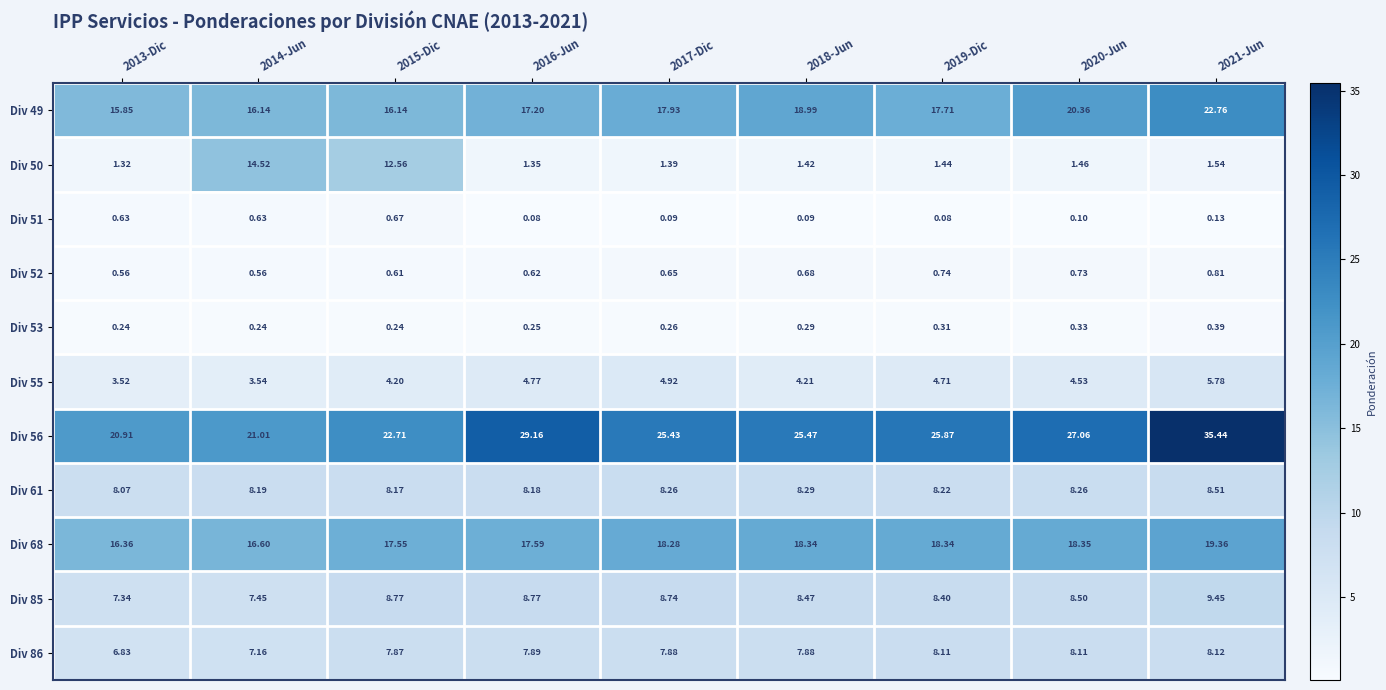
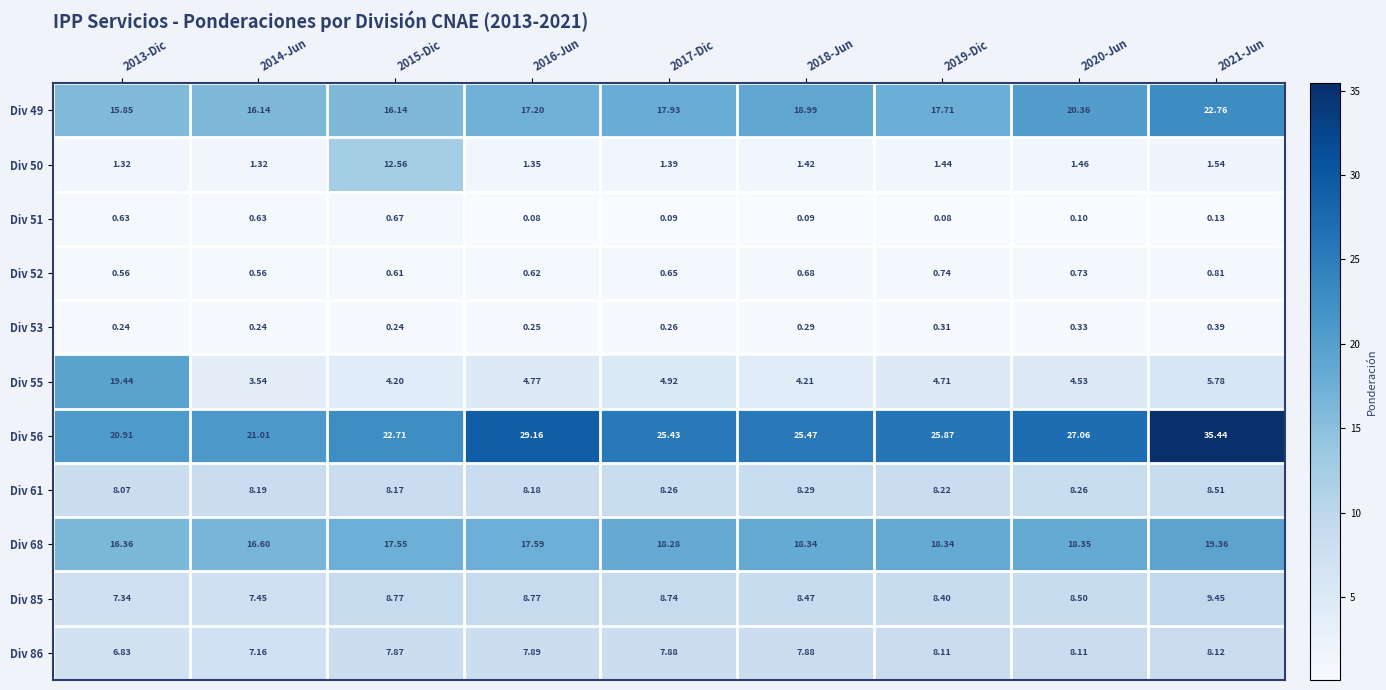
  {
    "Div 49": {
      "2013-Dic": 15.85,
      "2014-Jun": 16.14,
      "2015-Dic": 16.14,
      "2016-Jun": 17.20,
      "2017-Dic": 17.93,
      "2018-Jun": 18.99,
      "2019-Dic": 17.71,
      "2020-Jun": 20.36,
      "2021-Jun": 22.76
    },
    "Div 50": {
      "2013-Dic": 1.32,
-     "2014-Jun": 14.52,
+     "2014-Jun": 1.32,
      "2015-Dic": 12.56,
      "2016-Jun": 1.35,
      "2017-Dic": 1.39,
      "2018-Jun": 1.42,
      "2019-Dic": 1.44,
      "2020-Jun": 1.46,
      "2021-Jun": 1.54
    },
    "Div 51": {
      "2013-Dic": 0.63,
      "2014-Jun": 0.63,
      "2015-Dic": 0.67,
      "2016-Jun": 0.08,
      "2017-Dic": 0.09,
      "2018-Jun": 0.09,
      "2019-Dic": 0.08,
      "2020-Jun": 0.10,
      "2021-Jun": 0.13
    },
    "Div 52": {
      "2013-Dic": 0.56,
      "2014-Jun": 0.56,
      "2015-Dic": 0.61,
      "2016-Jun": 0.62,
      "2017-Dic": 0.65,
      "2018-Jun": 0.68,
      "2019-Dic": 0.74,
      "2020-Jun": 0.73,
      "2021-Jun": 0.81
    },
    "Div 53": {
      "2013-Dic": 0.24,
      "2014-Jun": 0.24,
      "2015-Dic": 0.24,
      "2016-Jun": 0.25,
      "2017-Dic": 0.26,
      "2018-Jun": 0.29,
      "2019-Dic": 0.31,
      "2020-Jun": 0.33,
      "2021-Jun": 0.39
    },
    "Div 55": {
-     "2013-Dic": 3.52,
+     "2013-Dic": 19.44,
      "2014-Jun": 3.54,
      "2015-Dic": 4.20,
      "2016-Jun": 4.77,
      "2017-Dic": 4.92,
      "2018-Jun": 4.21,
      "2019-Dic": 4.71,
      "2020-Jun": 4.53,
      "2021-Jun": 5.78
    },
    "Div 56": {
      "2013-Dic": 20.91,
      "2014-Jun": 21.01,
      "2015-Dic": 22.71,
      "2016-Jun": 29.16,
      "2017-Dic": 25.43,
      "2018-Jun": 25.47,
      "2019-Dic": 25.87,
      "2020-Jun": 27.06,
      "2021-Jun": 35.44
    },
    "Div 61": {
      "2013-Dic": 8.07,
      "2014-Jun": 8.19,
      "2015-Dic": 8.17,
      "2016-Jun": 8.18,
      "2017-Dic": 8.26,
      "2018-Jun": 8.29,
      "2019-Dic": 8.22,
      "2020-Jun": 8.26,
      "2021-Jun": 8.51
    },
    "Div 68": {
      "2013-Dic": 16.36,
      "2014-Jun": 16.60,
      "2015-Dic": 17.55,
      "2016-Jun": 17.59,
      "2017-Dic": 18.28,
      "2018-Jun": 18.34,
      "2019-Dic": 18.34,
      "2020-Jun": 18.35,
      "2021-Jun": 19.36
    },
    "Div 85": {
      "2013-Dic": 7.34,
      "2014-Jun": 7.45,
      "2015-Dic": 8.77,
      "2016-Jun": 8.77,
      "2017-Dic": 8.74,
      "2018-Jun": 8.47,
      "2019-Dic": 8.40,
      "2020-Jun": 8.50,
      "2021-Jun": 9.45
    },
    "Div 86": {
      "2013-Dic": 6.83,
      "2014-Jun": 7.16,
      "2015-Dic": 7.87,
      "2016-Jun": 7.89,
      "2017-Dic": 7.88,
      "2018-Jun": 7.88,
      "2019-Dic": 8.11,
      "2020-Jun": 8.11,
      "2021-Jun": 8.12
    }
  }
